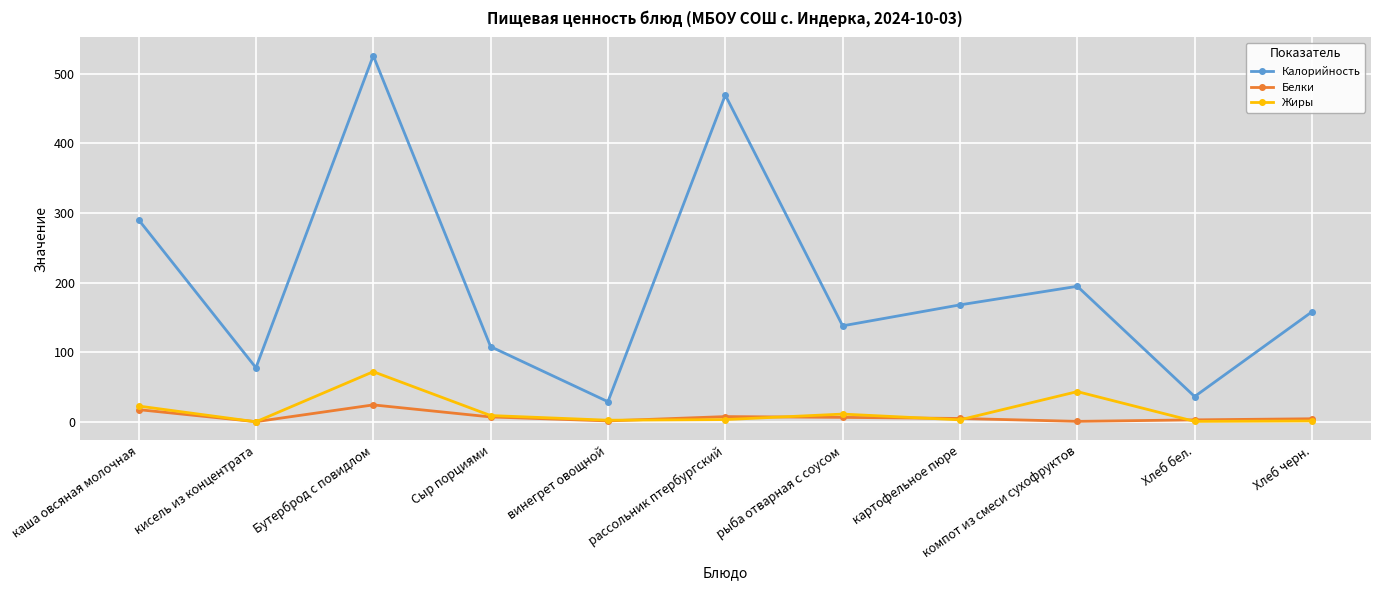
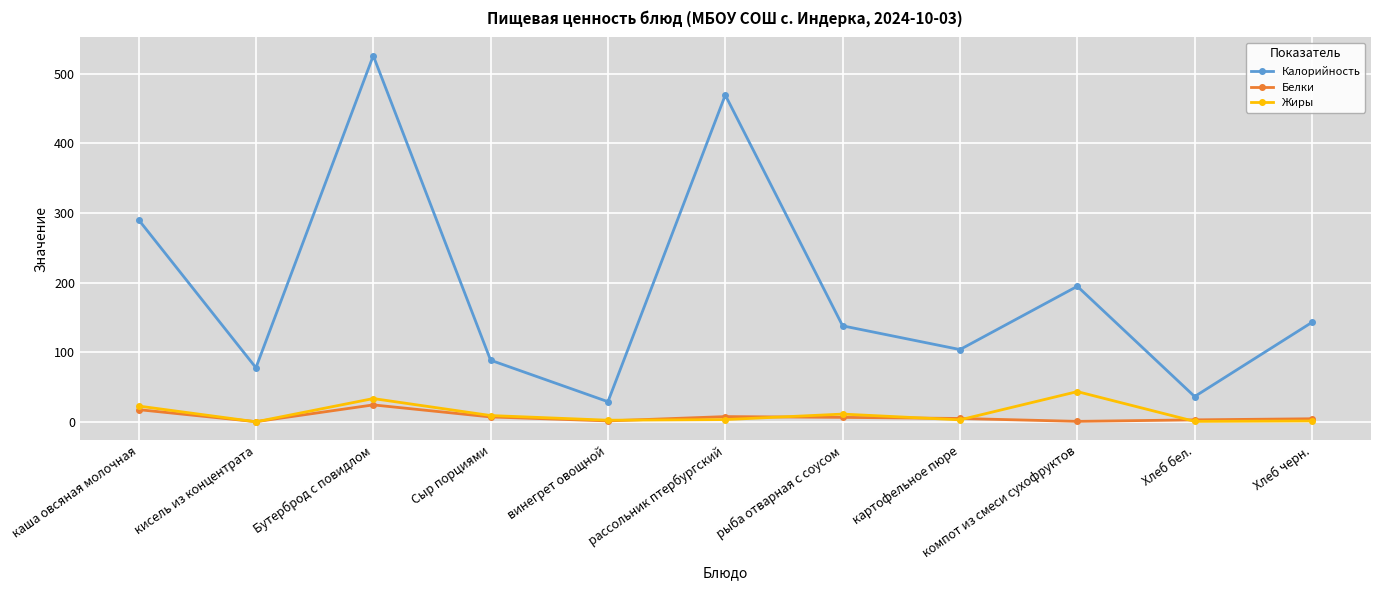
  {
    "Калорийность": {
      "каша овсяная молочная": 290,
      "кисель из концентрата": 80,
      "Бутерброд с повидлом": 530,
-     "Сыр порциями": 110,
+     "Сыр порциями": 90,
      "винегрет овощной": 30,
      "рассольник птербургский": 470,
      "рыба отварная с соусом": 140,
-     "картофельное пюре": 170,
+     "картофельное пюре": 100,
      "компот из смеси сухофруктов": 190,
      "Хлеб бел.": 40,
-     "Хлеб черн.": 160
+     "Хлеб черн.": 140
    },
    "Белки": {
      "каша овсяная молочная": 20,
      "Бутерброд с повидлом": 20,
      "рассольник птербургский": 10,
      "рыба отварная с соусом": 10,
      "компот из смеси сухофруктов": 0
    },
    "Жиры": {
      "каша овсяная молочная": 20,
-     "Бутерброд с повидлом": 70,
+     "Бутерброд с повидлом": 30,
      "рассольник птербургский": 0,
      "рыба отварная с соусом": 10,
      "компот из смеси сухофруктов": 40
    }
  }
